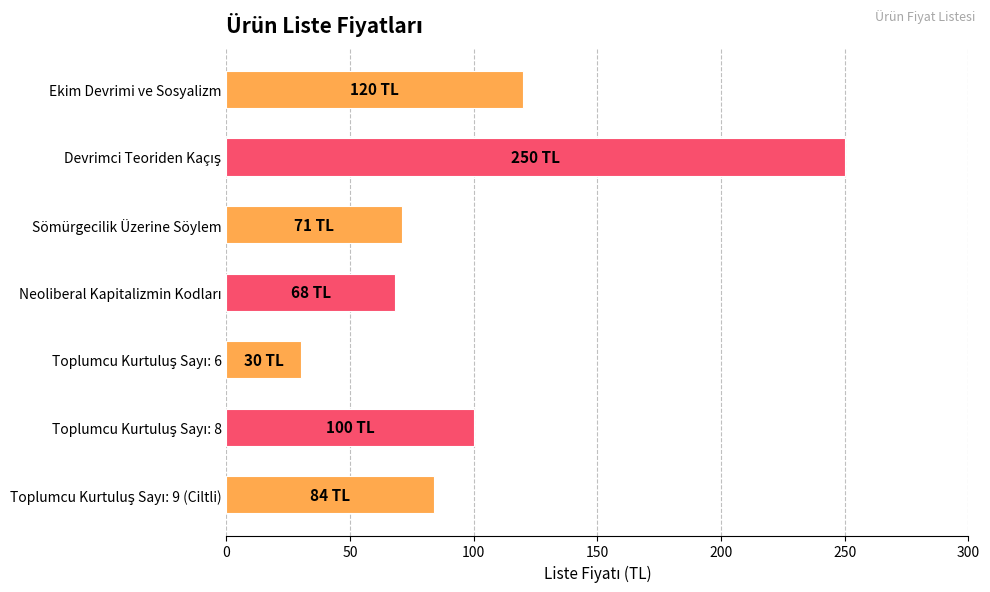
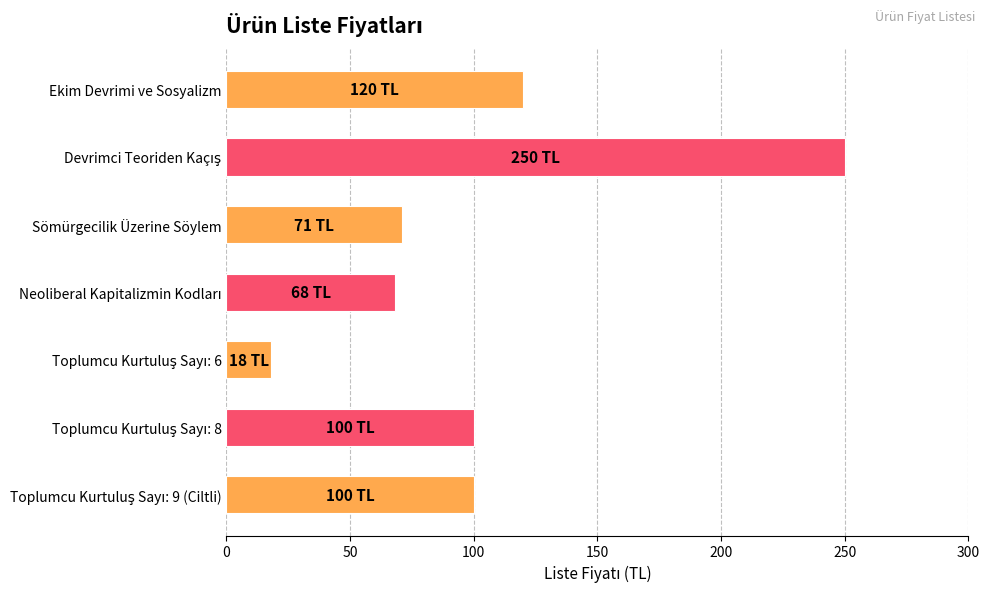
  {
    "Ekim Devrimi ve Sosyalizm": 120,
    "Devrimci Teoriden Kaçış": 250,
    "Sömürgecilik Üzerine Söylem": 71,
    "Neoliberal Kapitalizmin Kodları": 68,
-   "Toplumcu Kurtuluş Sayı: 6": 30,
+   "Toplumcu Kurtuluş Sayı: 6": 18,
    "Toplumcu Kurtuluş Sayı: 8": 100,
-   "Toplumcu Kurtuluş Sayı: 9 (Ciltli)": 84
+   "Toplumcu Kurtuluş Sayı: 9 (Ciltli)": 100
  }
